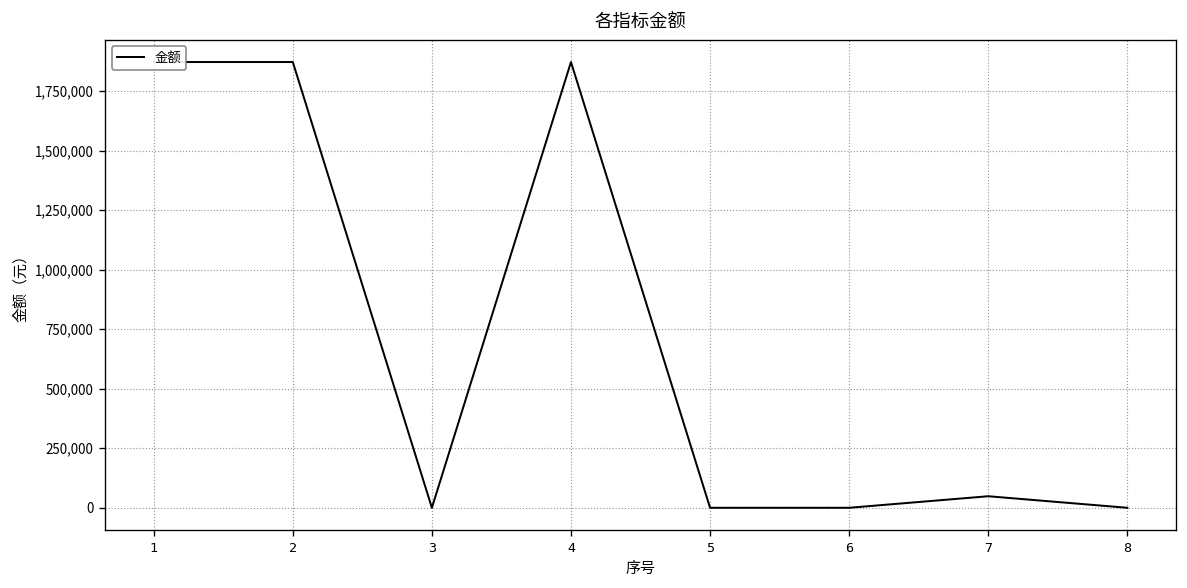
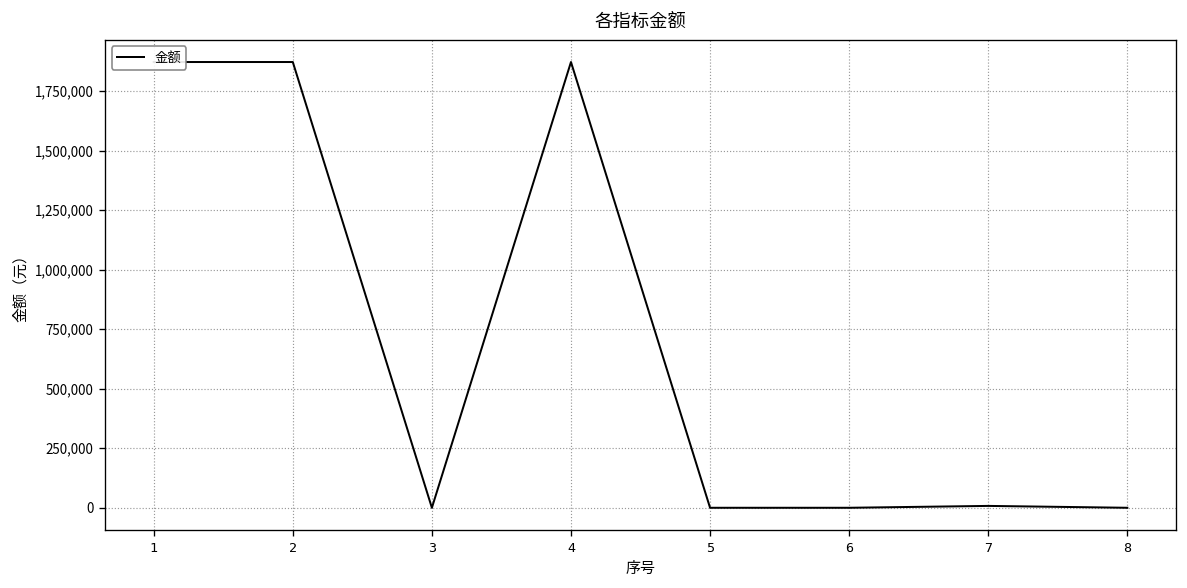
  {
    "2": "1,870,000",
    "3": "0",
    "4": "1,870,000",
    "5": "0",
    "6": "0",
-   "7": "50,000",
+   "7": "10,000",
    "8": "0"
  }
